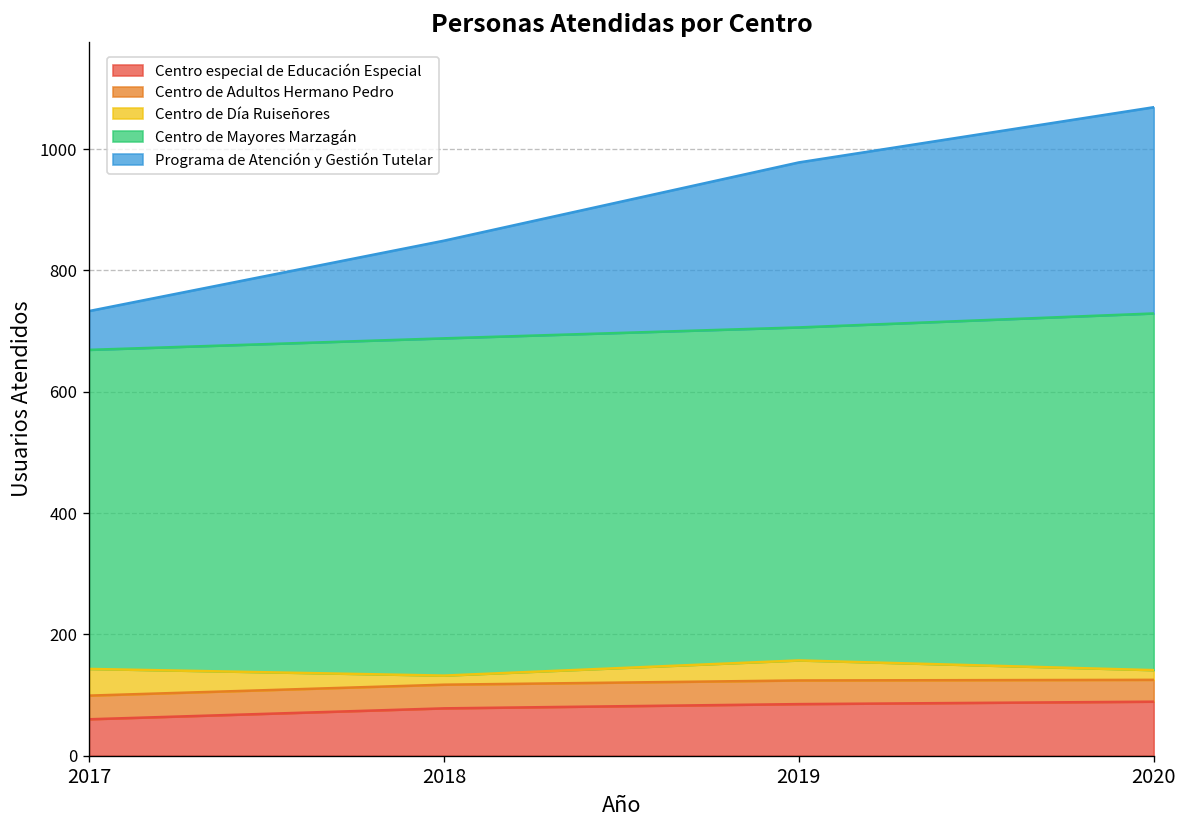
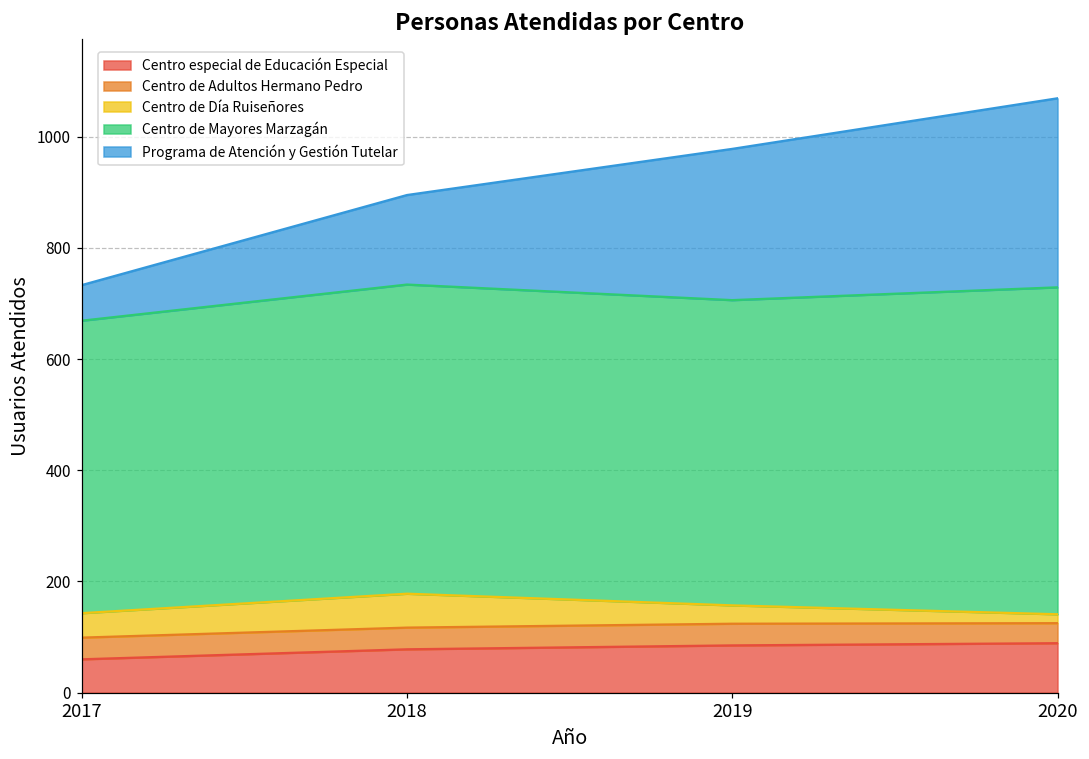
  {
    "Centro de Día Ruiseñores": {
      "2017": 40,
-     "2018": 20,
+     "2018": 60,
      "2019": 30,
      "2020": 20
    },
    "Centro de Mayores Marzagán": {
      "2017": 530,
      "2018": 560,
      "2019": 550,
      "2020": 590
    },
    "Programa de Atención y Gestión Tutelar": {
      "2017": 60,
      "2018": 160,
      "2019": 270,
      "2020": 340
    }
  }
